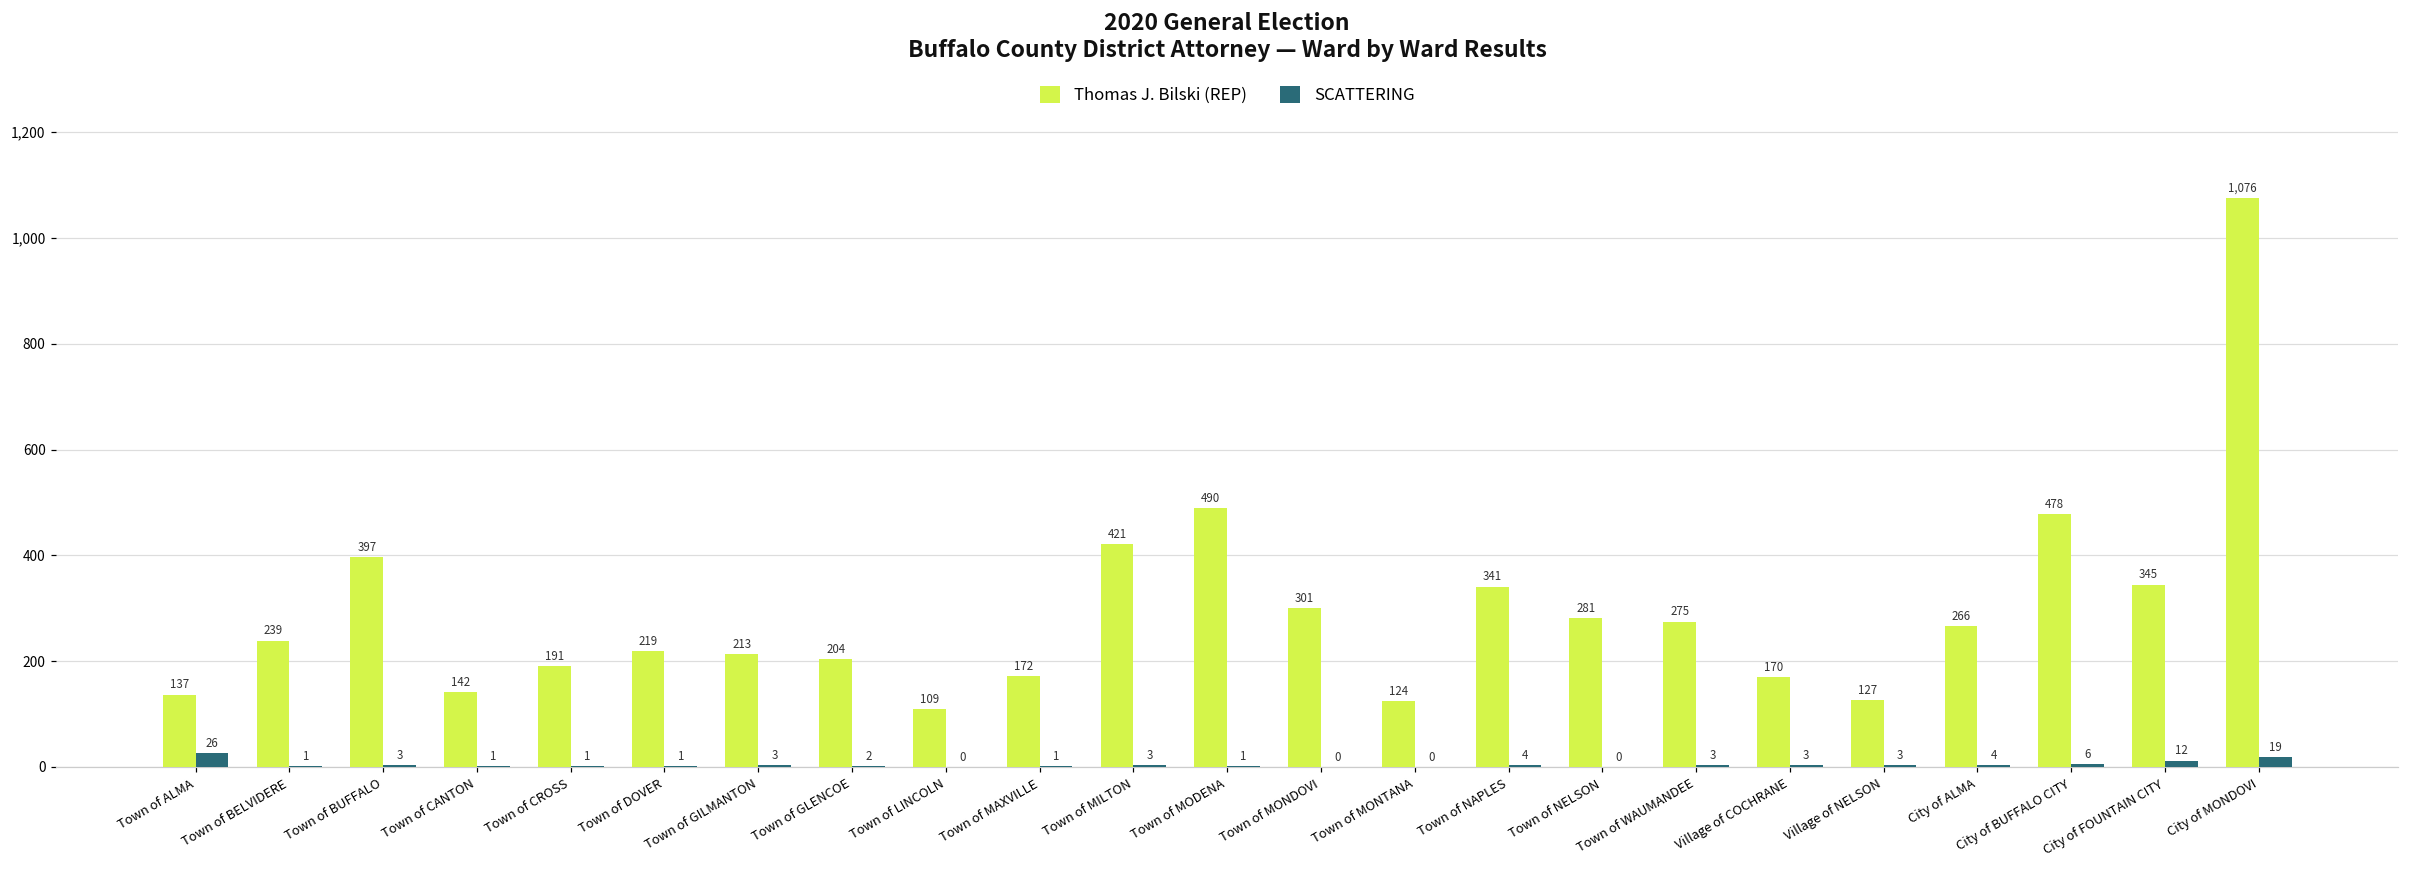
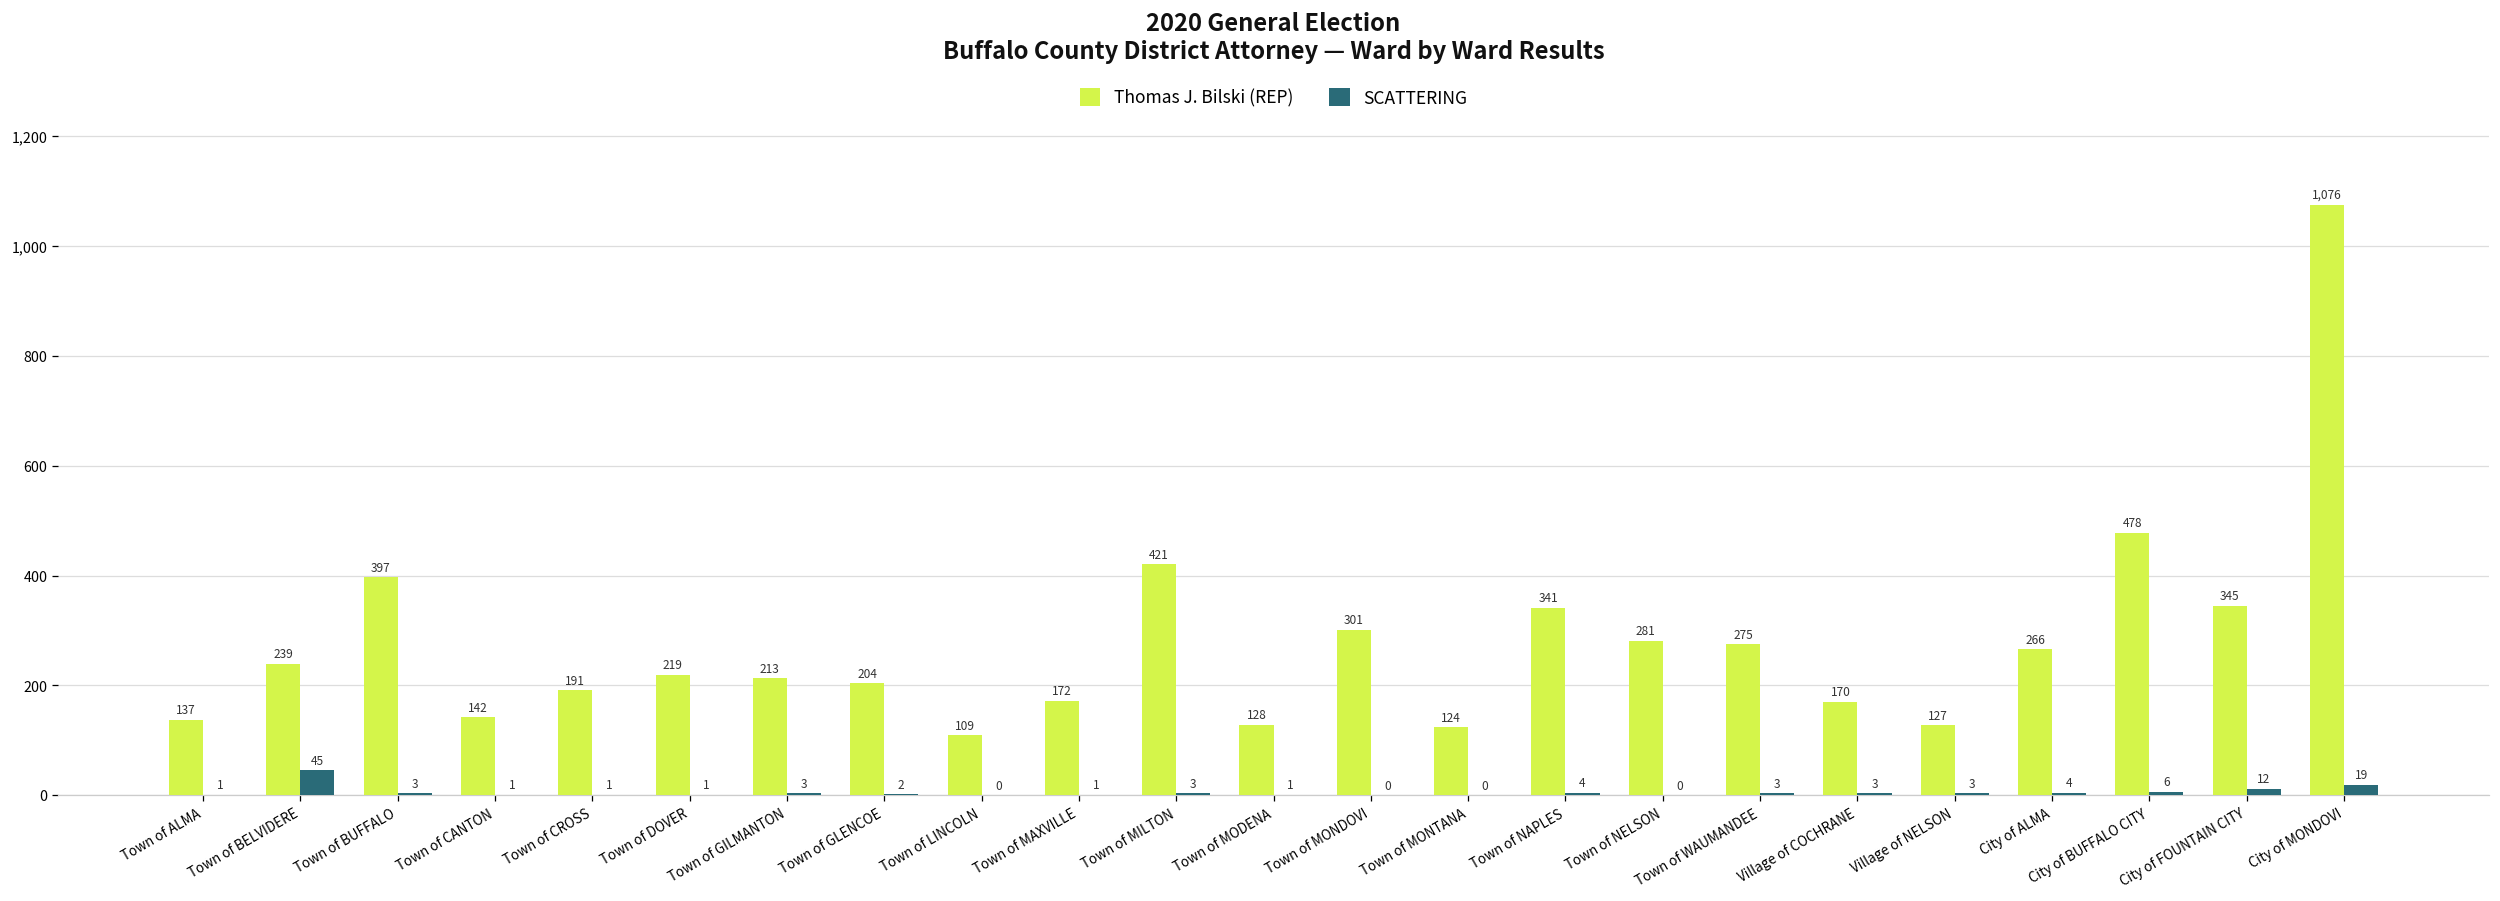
  {
    "Thomas J. Bilski (REP)": {
      "Town of ALMA": "137",
      "Town of BELVIDERE": "239",
      "Town of BUFFALO": "397",
      "Town of CANTON": "142",
      "Town of CROSS": "191",
      "Town of DOVER": "219",
      "Town of GILMANTON": "213",
      "Town of GLENCOE": "204",
      "Town of LINCOLN": "109",
      "Town of MAXVILLE": "172",
      "Town of MILTON": "421",
-     "Town of MODENA": "490",
+     "Town of MODENA": "128",
      "Town of MONDOVI": "301",
      "Town of MONTANA": "124",
      "Town of NAPLES": "341",
      "Town of NELSON": "281",
      "Town of WAUMANDEE": "275",
      "Village of COCHRANE": "170",
      "Village of NELSON": "127",
      "City of ALMA": "266",
      "City of BUFFALO CITY": "478",
      "City of FOUNTAIN CITY": "345",
      "City of MONDOVI": "1,076"
    },
    "SCATTERING": {
-     "Town of ALMA": "26",
-     "Town of BELVIDERE": "1",
+     "Town of ALMA": "1",
+     "Town of BELVIDERE": "45",
      "Town of BUFFALO": "3",
      "Town of CANTON": "1",
      "Town of CROSS": "1",
      "Town of DOVER": "1",
      "Town of GILMANTON": "3",
      "Town of GLENCOE": "2",
      "Town of LINCOLN": "0",
      "Town of MAXVILLE": "1",
      "Town of MILTON": "3",
      "Town of MODENA": "1",
      "Town of MONDOVI": "0",
      "Town of MONTANA": "0",
      "Town of NAPLES": "4",
      "Town of NELSON": "0",
      "Town of WAUMANDEE": "3",
      "Village of COCHRANE": "3",
      "Village of NELSON": "3",
      "City of ALMA": "4",
      "City of BUFFALO CITY": "6",
      "City of FOUNTAIN CITY": "12",
      "City of MONDOVI": "19"
    }
  }
